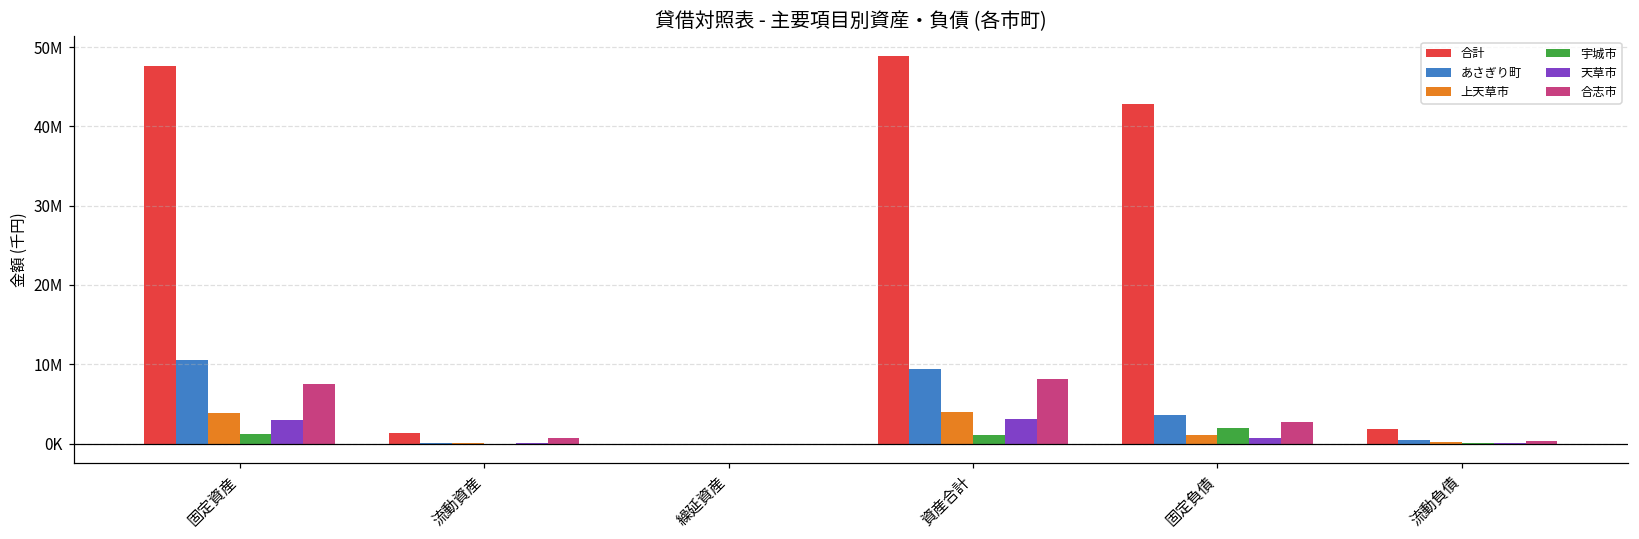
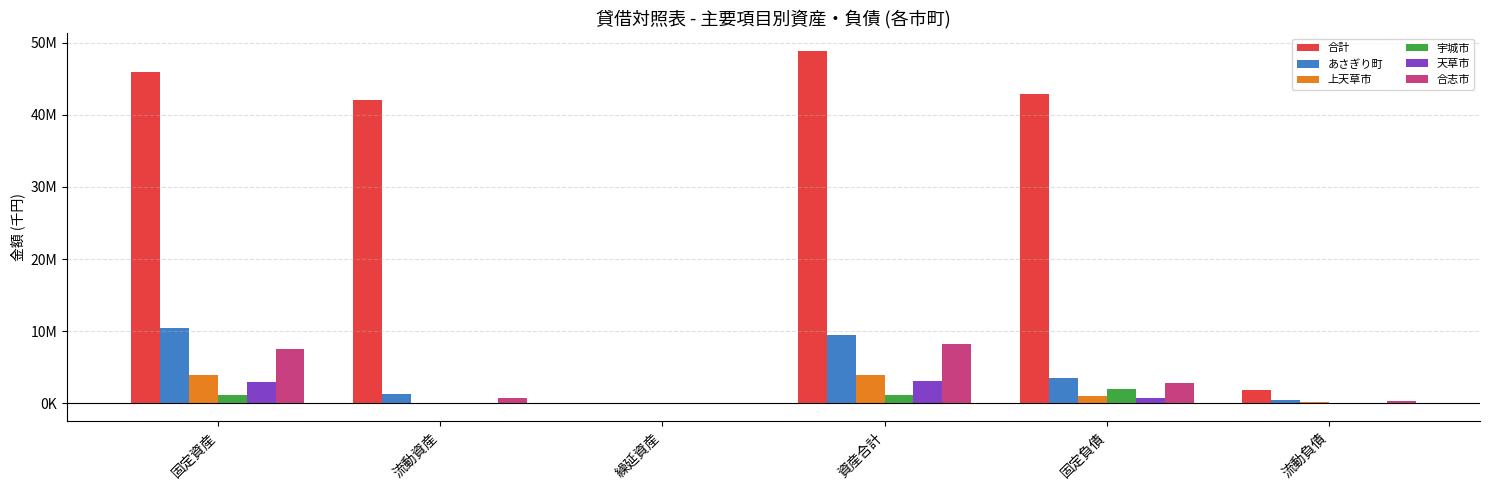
  {
    "合計": {
-     "固定資産": 48000000,
-     "流動資産": 1000000,
+     "固定資産": 46000000,
+     "流動資産": 42000000,
      "繰延資産": 0,
      "資産合計": 49000000,
      "固定負債": 43000000,
      "流動負債": 2000000
    },
    "あさぎり町": {
      "固定資産": 10000000,
-     "流動資産": 0,
+     "流動資産": 1000000,
      "繰延資産": 0,
      "資産合計": 9000000,
      "固定負債": 4000000,
      "流動負債": 0
    },
    "上天草市": {
      "固定資産": 4000000,
      "繰延資産": 0,
      "資産合計": 4000000,
      "固定負債": 1000000
    },
    "宇城市": {
      "固定資産": 1000000,
      "繰延資産": 0,
      "資産合計": 1000000,
      "固定負債": 2000000
    },
    "天草市": {
      "固定資産": 3000000,
      "繰延資産": 0,
      "資産合計": 3000000,
      "固定負債": 1000000
    },
    "合志市": {
      "固定資産": 7000000,
      "流動資産": 1000000,
      "繰延資産": 0,
      "資産合計": 8000000,
      "固定負債": 3000000,
      "流動負債": 0
    }
  }
